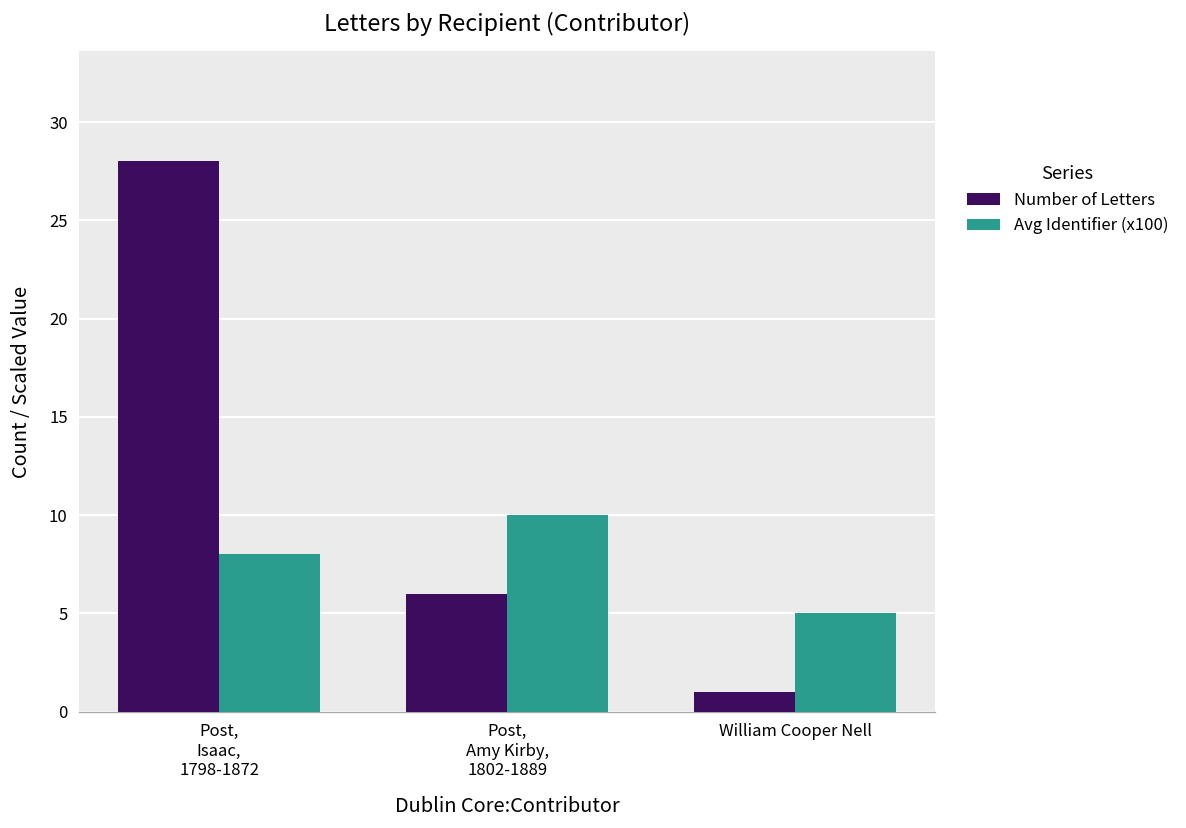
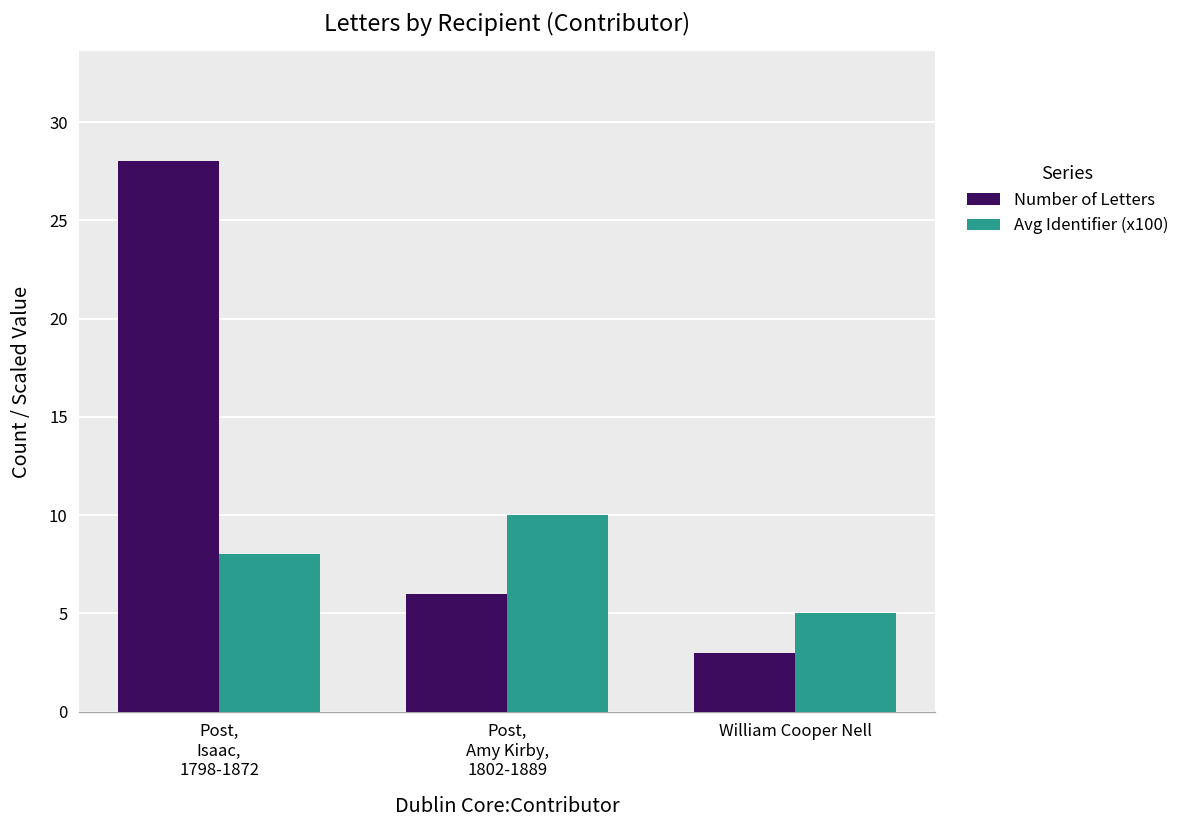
  {
    "Number of Letters": {
      "Post, Isaac, 1798-1872": 28,
      "Post, Amy Kirby, 1802-1889": 6,
-     "William Cooper Nell": 1
+     "William Cooper Nell": 3
    },
    "Avg Identifier (x100)": {
      "Post, Isaac, 1798-1872": 8,
      "Post, Amy Kirby, 1802-1889": 10,
      "William Cooper Nell": 5
    }
  }
